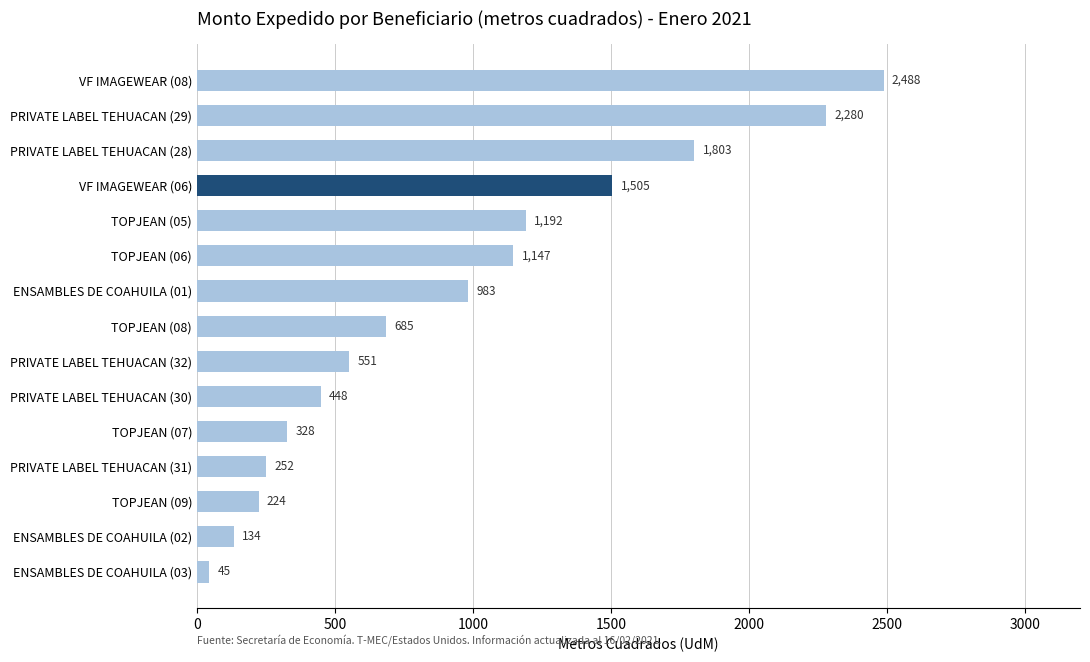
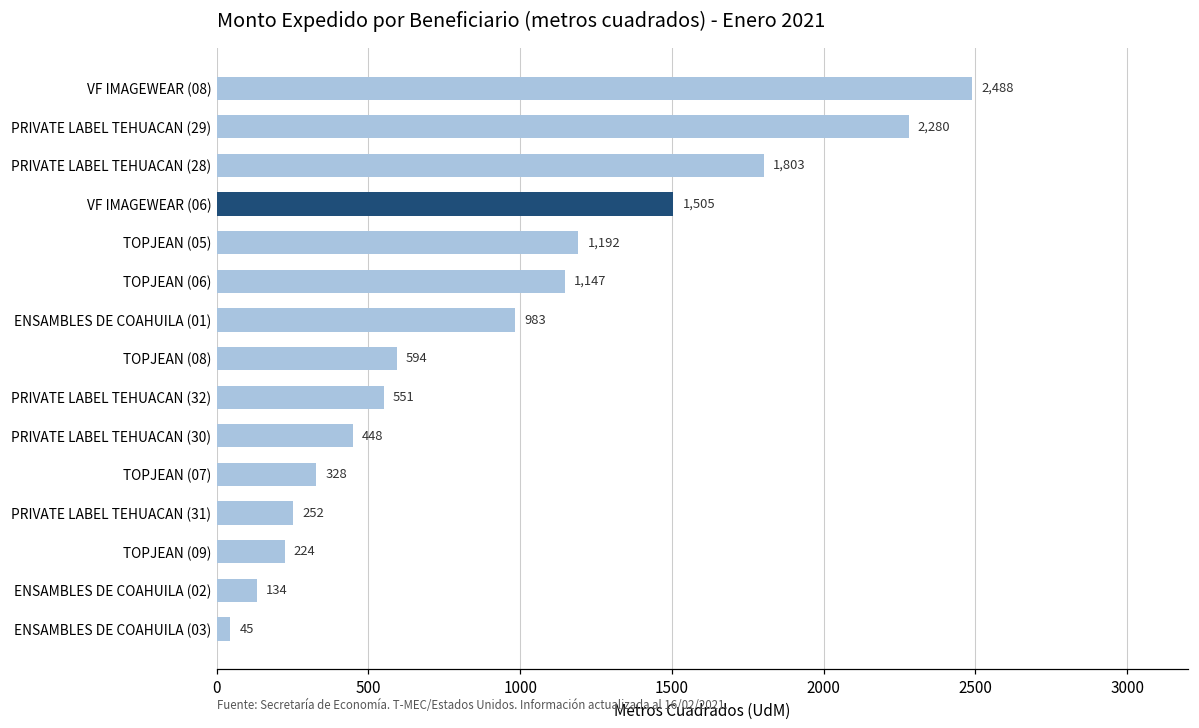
  {
    "VF IMAGEWEAR (08)": "2,488",
    "PRIVATE LABEL TEHUACAN (29)": "2,280",
    "PRIVATE LABEL TEHUACAN (28)": "1,803",
    "VF IMAGEWEAR (06)": "1,505",
    "TOPJEAN (05)": "1,192",
    "TOPJEAN (06)": "1,147",
    "ENSAMBLES DE COAHUILA (01)": "983",
-   "TOPJEAN (08)": "685",
+   "TOPJEAN (08)": "594",
    "PRIVATE LABEL TEHUACAN (32)": "551",
    "PRIVATE LABEL TEHUACAN (30)": "448",
    "TOPJEAN (07)": "328",
    "PRIVATE LABEL TEHUACAN (31)": "252",
    "TOPJEAN (09)": "224",
    "ENSAMBLES DE COAHUILA (02)": "134",
    "ENSAMBLES DE COAHUILA (03)": "45"
  }
